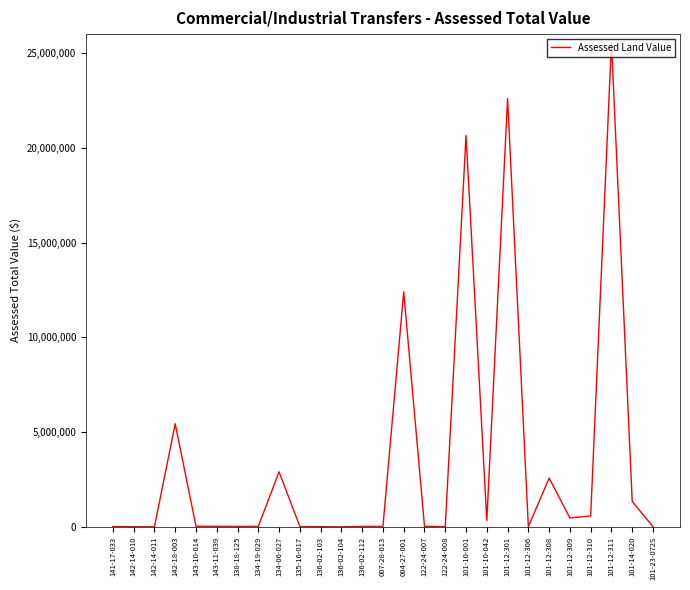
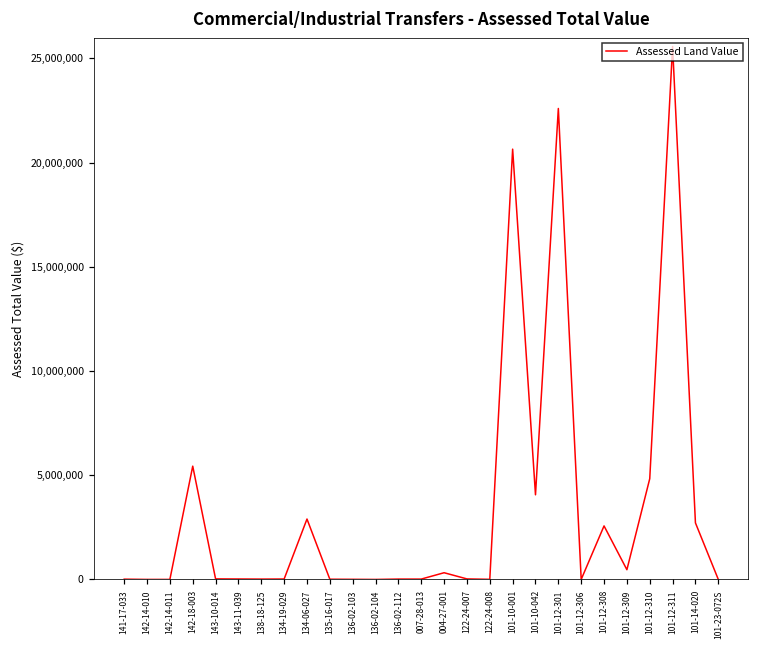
  {
    "141-17-033": "0",
    "142-14-010": "0",
    "142-14-011": "0",
    "142-18-003": "5,400,000",
    "143-10-014": "0",
    "143-11-039": "0",
    "138-18-125": "0",
    "134-19-029": "0",
    "134-06-027": "2,900,000",
    "135-16-017": "0",
    "136-02-103": "0",
    "136-02-104": "0",
    "136-02-112": "0",
    "007-28-013": "0",
-   "004-27-001": "12,400,000",
+   "004-27-001": "300,000",
    "122-24-007": "0",
    "122-24-008": "0",
    "101-10-001": "20,600,000",
-   "101-10-042": "300,000",
+   "101-10-042": "4,100,000",
    "101-12-301": "22,600,000",
    "101-12-306": "0",
    "101-12-308": "2,600,000",
    "101-12-309": "500,000",
-   "101-12-310": "600,000",
-   "101-14-020": "1,300,000",
+   "101-12-310": "4,800,000",
+   "101-14-020": "2,700,000",
    "101-23-072S": "0"
  }
